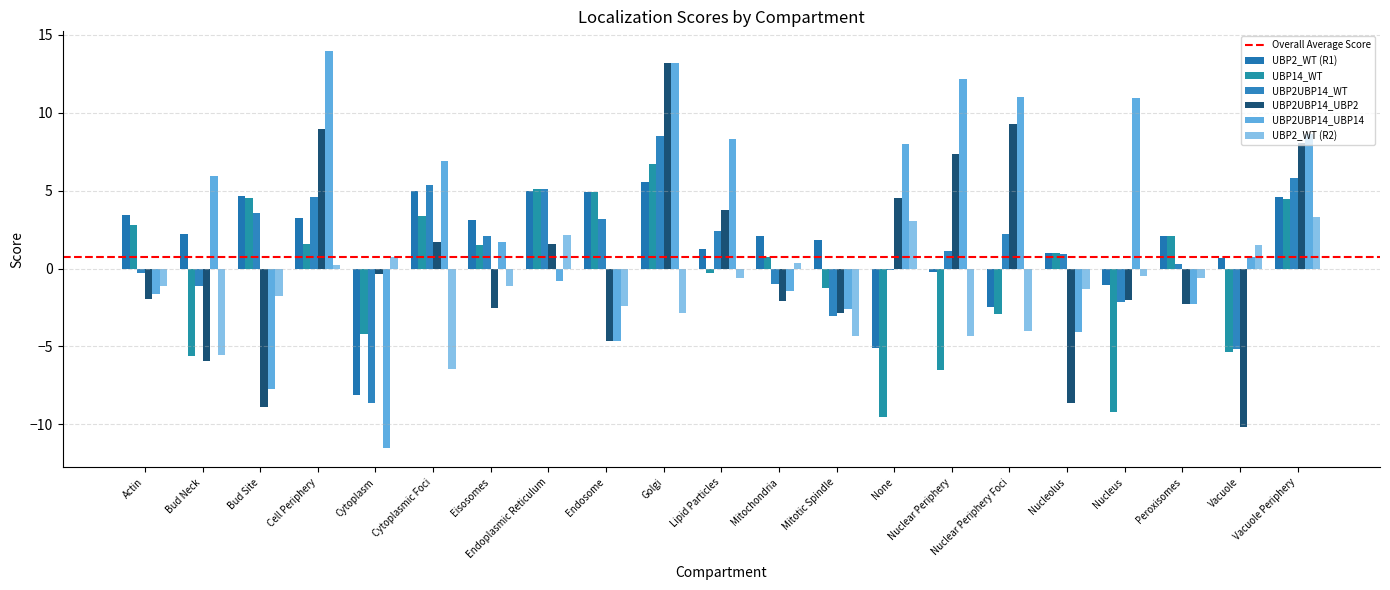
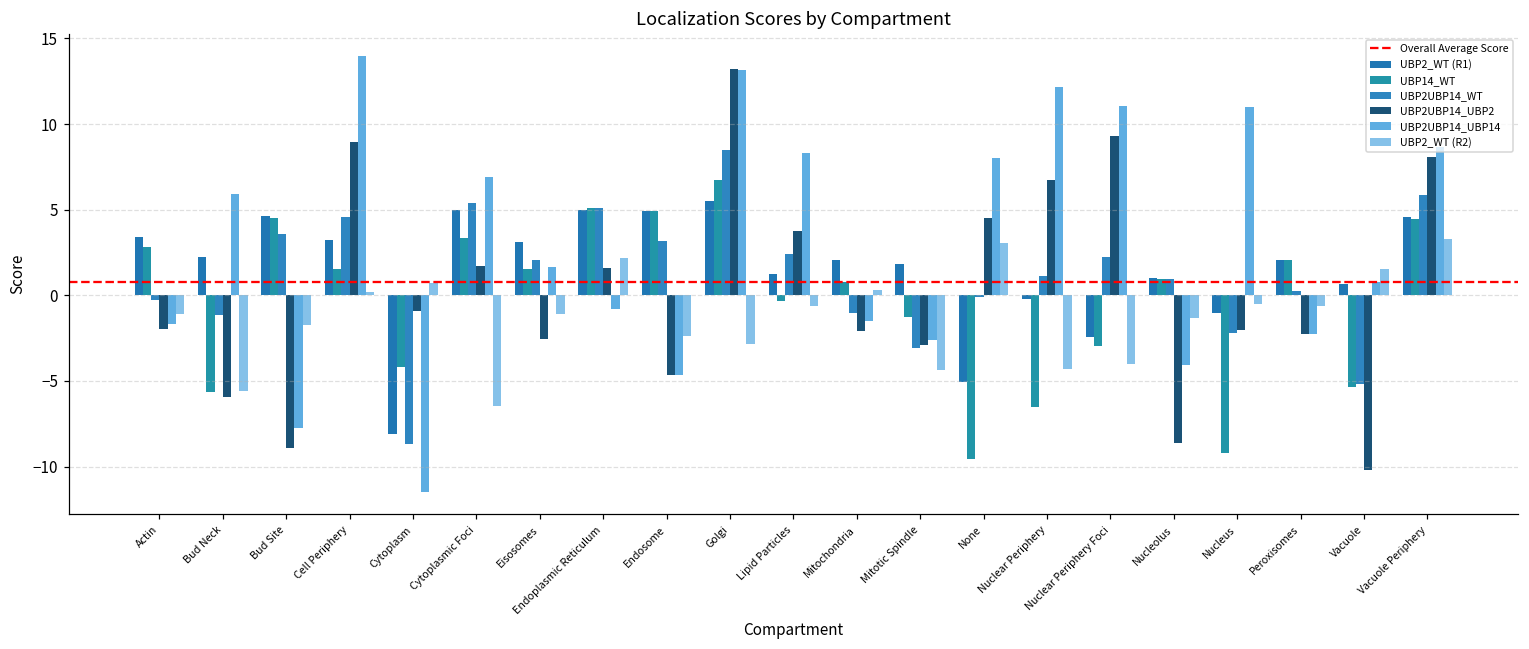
  {
    "UBP2UBP14_UBP2": {
      "Actin": -2.0,
      "Bud Neck": -5.9,
      "Bud Site": -8.9,
      "Cell Periphery": 9.0,
-     "Cytoplasm": -0.4,
+     "Cytoplasm": -0.9,
      "Cytoplasmic Foci": 1.7,
      "Eisosomes": -2.5,
      "Endoplasmic Reticulum": 1.6,
      "Endosome": -4.7,
      "Golgi": 13.2,
      "Lipid Particles": 3.8,
      "Mitochondria": -2.1,
      "Mitotic Spindle": -2.9,
      "None": 4.5,
-     "Nuclear Periphery": 7.3,
+     "Nuclear Periphery": 6.7,
      "Nuclear Periphery Foci": 9.3,
      "Nucleolus": -8.6,
      "Nucleus": -2.0,
      "Peroxisomes": -2.3,
      "Vacuole": -10.2
    }
  }
